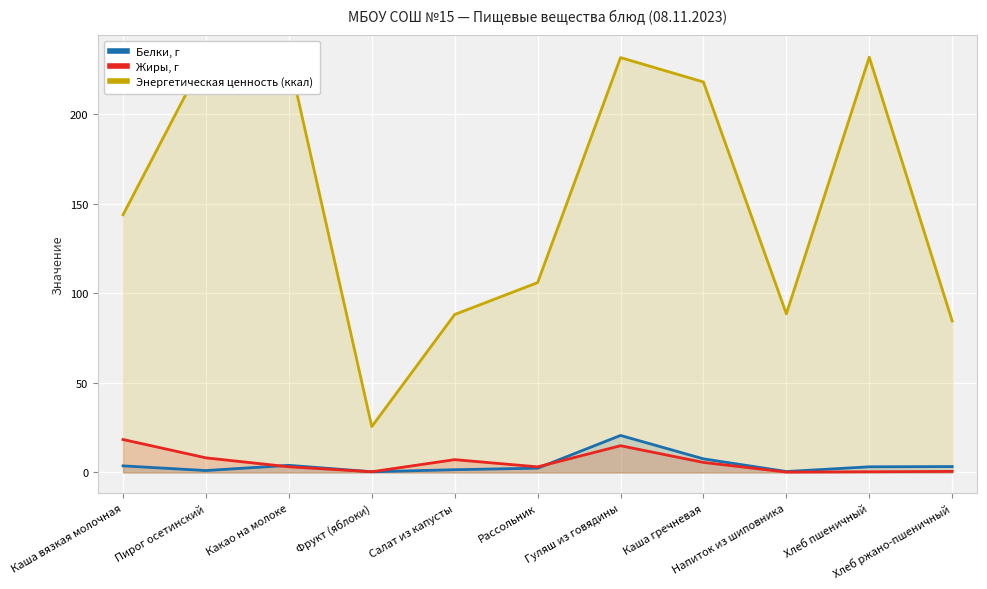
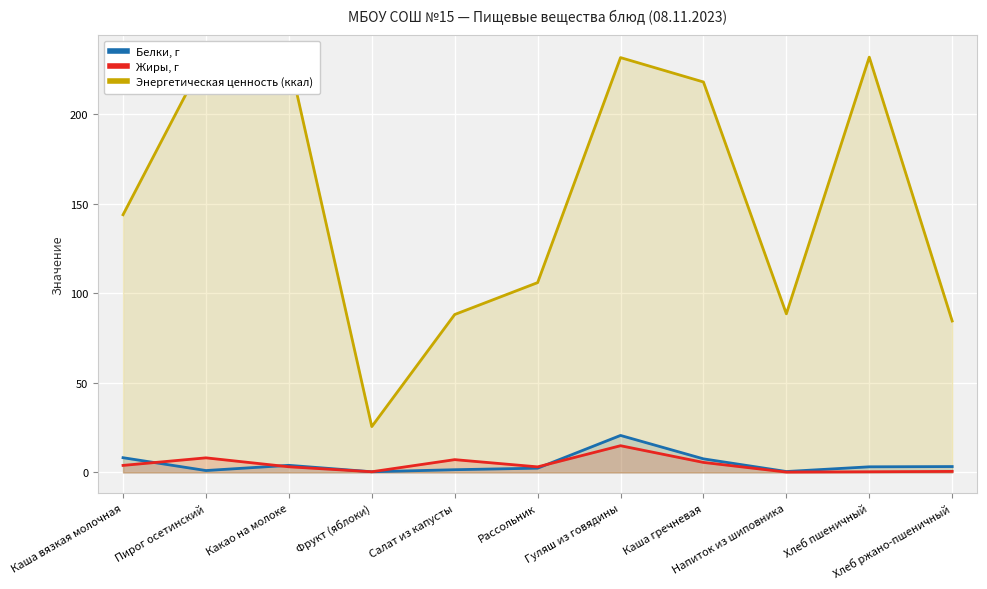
  {
    "Белки, г": {
-     "Каша вязкая молочная": 4,
+     "Каша вязкая молочная": 8,
      "Пирог осетинский": 1,
      "Салат из капусты": 2,
      "Гуляш из говядины": 21,
      "Каша гречневая": 8,
      "Хлеб пшеничный": 3,
      "Хлеб ржано-пшеничный": 3
    },
    "Жиры, г": {
-     "Каша вязкая молочная": 18,
+     "Каша вязкая молочная": 4,
      "Пирог осетинский": 8,
      "Салат из капусты": 7,
      "Гуляш из говядины": 15,
      "Каша гречневая": 6,
      "Хлеб пшеничный": 0,
      "Хлеб ржано-пшеничный": 1
    },
    "Энергетическая ценность (ккал)": {
      "Каша вязкая молочная": 144,
      "Фрукт (яблоки)": 26,
      "Салат из капусты": 88,
      "Рассольник": 106,
      "Гуляш из говядины": 231,
      "Каша гречневая": 218,
      "Напиток из шиповника": 89,
      "Хлеб пшеничный": 232,
      "Хлеб ржано-пшеничный": 85
    }
  }
